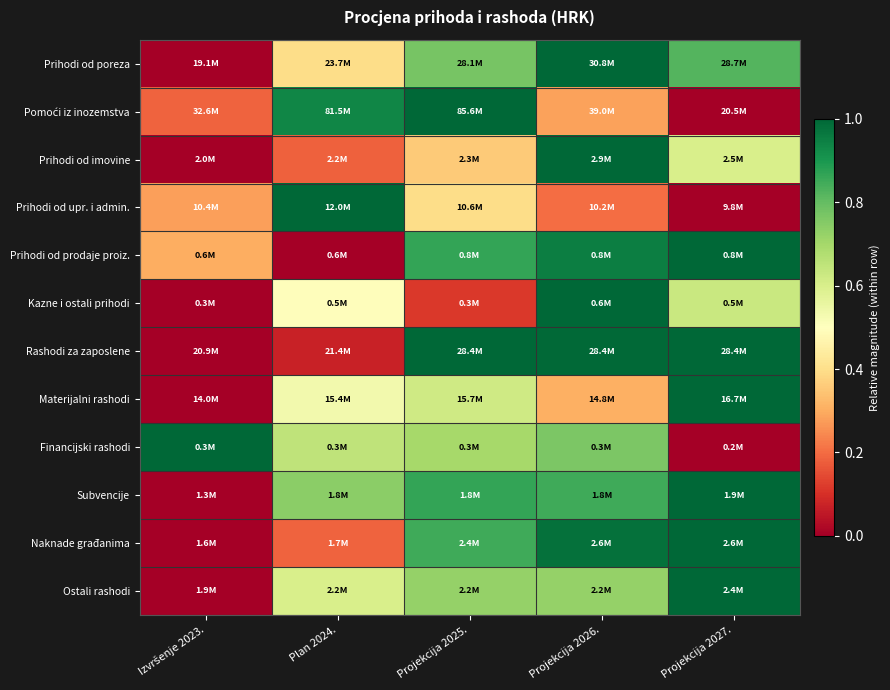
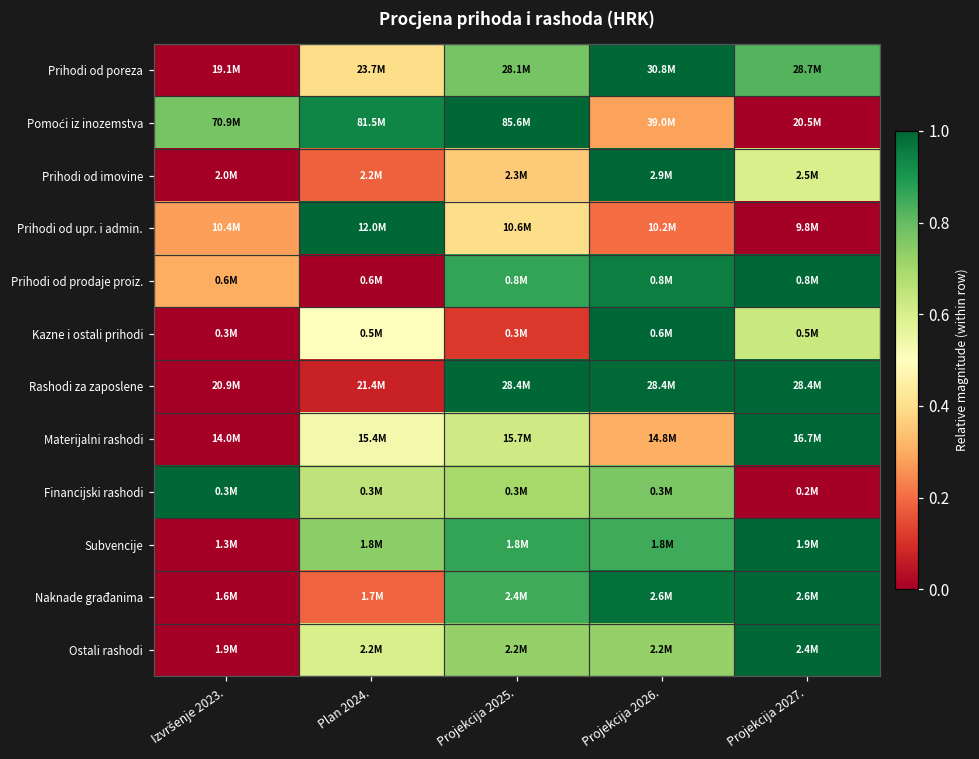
  {
    "Prihodi od poreza": {
      "Izvršenje 2023.": "19.1M",
      "Plan 2024.": "23.7M",
      "Projekcija 2025.": "28.1M",
      "Projekcija 2026.": "30.8M",
      "Projekcija 2027.": "28.7M"
    },
    "Pomoći iz inozemstva": {
-     "Izvršenje 2023.": "32.6M",
+     "Izvršenje 2023.": "70.9M",
      "Plan 2024.": "81.5M",
      "Projekcija 2025.": "85.6M",
      "Projekcija 2026.": "39.0M",
      "Projekcija 2027.": "20.5M"
    },
    "Prihodi od imovine": {
      "Izvršenje 2023.": "2.0M",
      "Plan 2024.": "2.2M",
      "Projekcija 2025.": "2.3M",
      "Projekcija 2026.": "2.9M",
      "Projekcija 2027.": "2.5M"
    },
    "Prihodi od upr. i admin.": {
      "Izvršenje 2023.": "10.4M",
      "Plan 2024.": "12.0M",
      "Projekcija 2025.": "10.6M",
      "Projekcija 2026.": "10.2M",
      "Projekcija 2027.": "9.8M"
    },
    "Prihodi od prodaje proiz.": {
      "Izvršenje 2023.": "0.6M",
      "Plan 2024.": "0.6M",
      "Projekcija 2025.": "0.8M",
      "Projekcija 2026.": "0.8M",
      "Projekcija 2027.": "0.8M"
    },
    "Kazne i ostali prihodi": {
      "Izvršenje 2023.": "0.3M",
      "Plan 2024.": "0.5M",
      "Projekcija 2025.": "0.3M",
      "Projekcija 2026.": "0.6M",
      "Projekcija 2027.": "0.5M"
    },
    "Rashodi za zaposlene": {
      "Izvršenje 2023.": "20.9M",
      "Plan 2024.": "21.4M",
      "Projekcija 2025.": "28.4M",
      "Projekcija 2026.": "28.4M",
      "Projekcija 2027.": "28.4M"
    },
    "Materijalni rashodi": {
      "Izvršenje 2023.": "14.0M",
      "Plan 2024.": "15.4M",
      "Projekcija 2025.": "15.7M",
      "Projekcija 2026.": "14.8M",
      "Projekcija 2027.": "16.7M"
    },
    "Financijski rashodi": {
      "Izvršenje 2023.": "0.3M",
      "Plan 2024.": "0.3M",
      "Projekcija 2025.": "0.3M",
      "Projekcija 2026.": "0.3M",
      "Projekcija 2027.": "0.2M"
    },
    "Subvencije": {
      "Izvršenje 2023.": "1.3M",
      "Plan 2024.": "1.8M",
      "Projekcija 2025.": "1.8M",
      "Projekcija 2026.": "1.8M",
      "Projekcija 2027.": "1.9M"
    },
    "Naknade građanima": {
      "Izvršenje 2023.": "1.6M",
      "Plan 2024.": "1.7M",
      "Projekcija 2025.": "2.4M",
      "Projekcija 2026.": "2.6M",
      "Projekcija 2027.": "2.6M"
    },
    "Ostali rashodi": {
      "Izvršenje 2023.": "1.9M",
      "Plan 2024.": "2.2M",
      "Projekcija 2025.": "2.2M",
      "Projekcija 2026.": "2.2M",
      "Projekcija 2027.": "2.4M"
    }
  }
